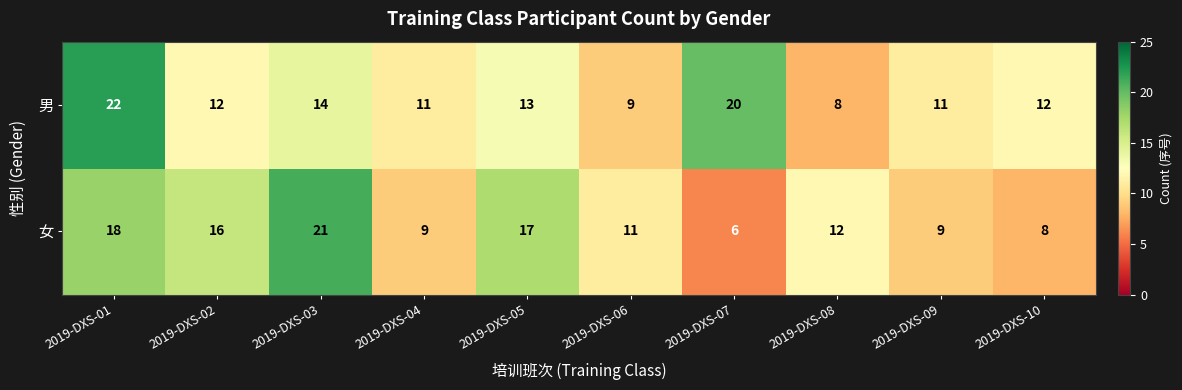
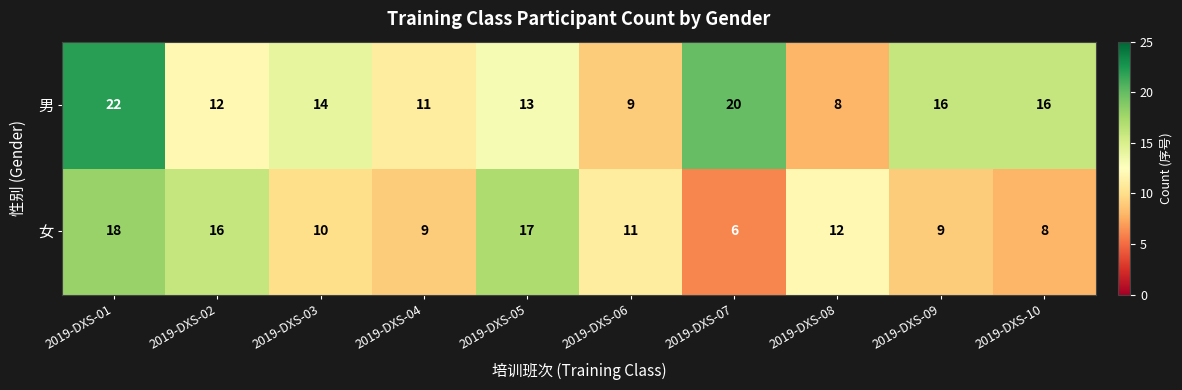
  {
    "男": {
      "2019-DXS-01": 22,
      "2019-DXS-02": 12,
      "2019-DXS-03": 14,
      "2019-DXS-04": 11,
      "2019-DXS-05": 13,
      "2019-DXS-06": 9,
      "2019-DXS-07": 20,
      "2019-DXS-08": 8,
-     "2019-DXS-09": 11,
-     "2019-DXS-10": 12
+     "2019-DXS-09": 16,
+     "2019-DXS-10": 16
    },
    "女": {
      "2019-DXS-01": 18,
      "2019-DXS-02": 16,
-     "2019-DXS-03": 21,
+     "2019-DXS-03": 10,
      "2019-DXS-04": 9,
      "2019-DXS-05": 17,
      "2019-DXS-06": 11,
      "2019-DXS-07": 6,
      "2019-DXS-08": 12,
      "2019-DXS-09": 9,
      "2019-DXS-10": 8
    }
  }
